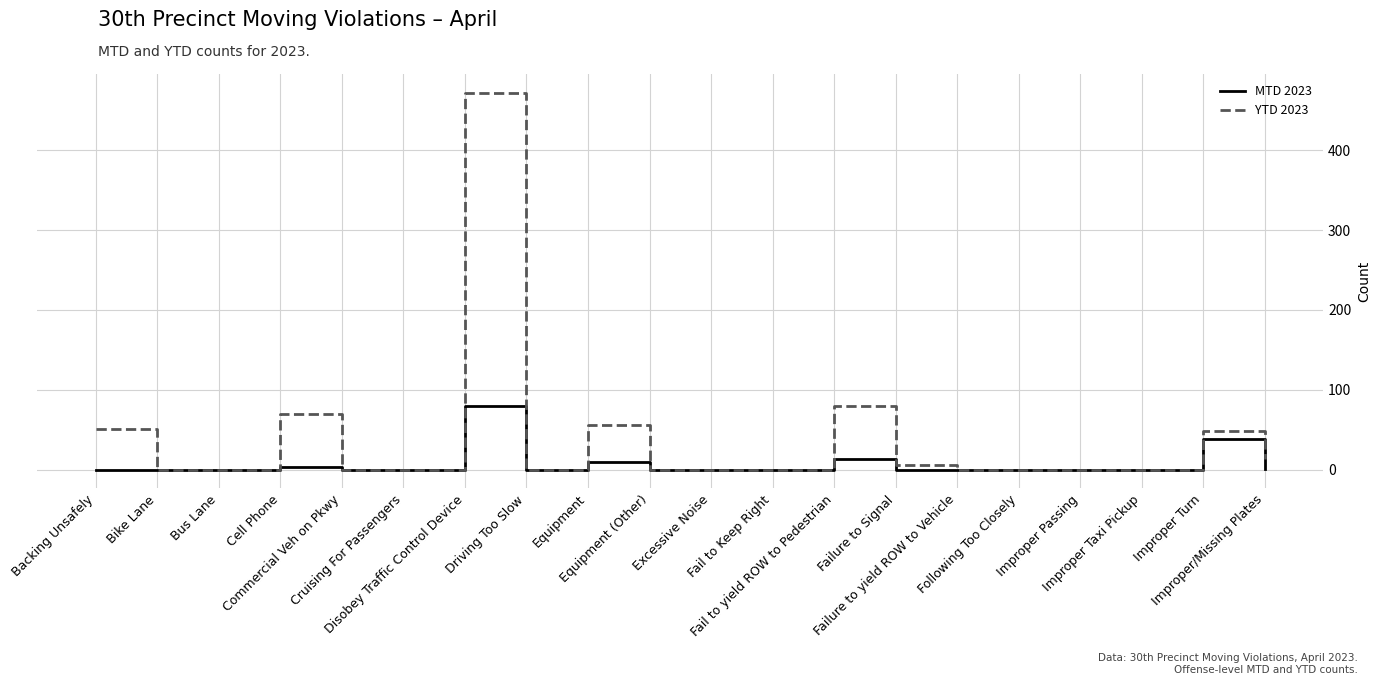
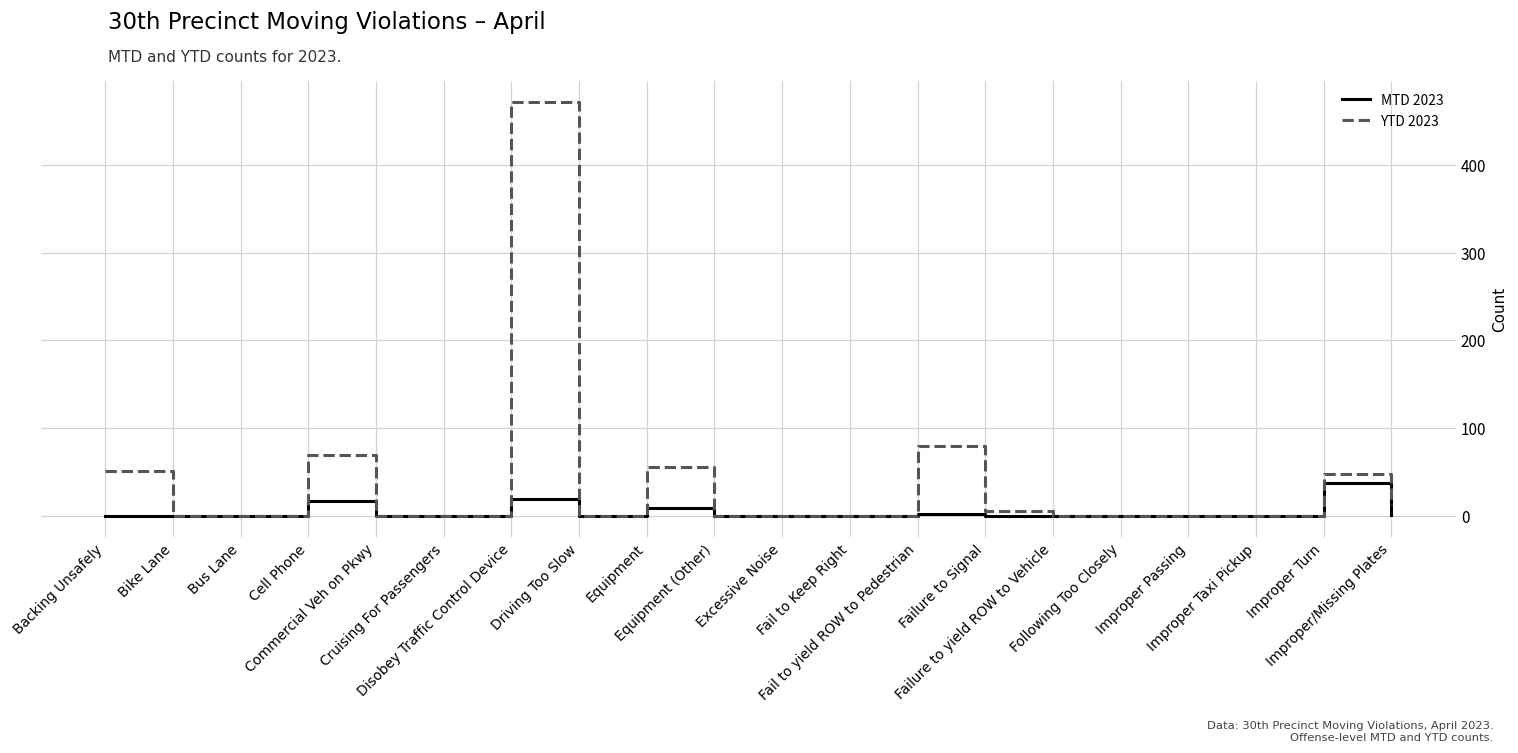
  {
    "MTD 2023": {
      "Backing Unsafely": 0,
-     "Cell Phone": 0,
-     "Disobey Traffic Control Device": 80,
+     "Cell Phone": 20,
+     "Disobey Traffic Control Device": 20,
      "Equipment": 10,
-     "Fail to yield ROW to Pedestrian": 10,
+     "Fail to yield ROW to Pedestrian": 0,
      "Failure to Signal": 0,
      "Improper Turn": 40,
      "Improper/Missing Plates": 0
    },
    "YTD 2023": {
      "Backing Unsafely": 50,
      "Cell Phone": 70,
      "Disobey Traffic Control Device": 470,
      "Equipment": 60,
      "Fail to yield ROW to Pedestrian": 80,
      "Failure to Signal": 10,
      "Improper Turn": 50,
      "Improper/Missing Plates": 10
    }
  }
